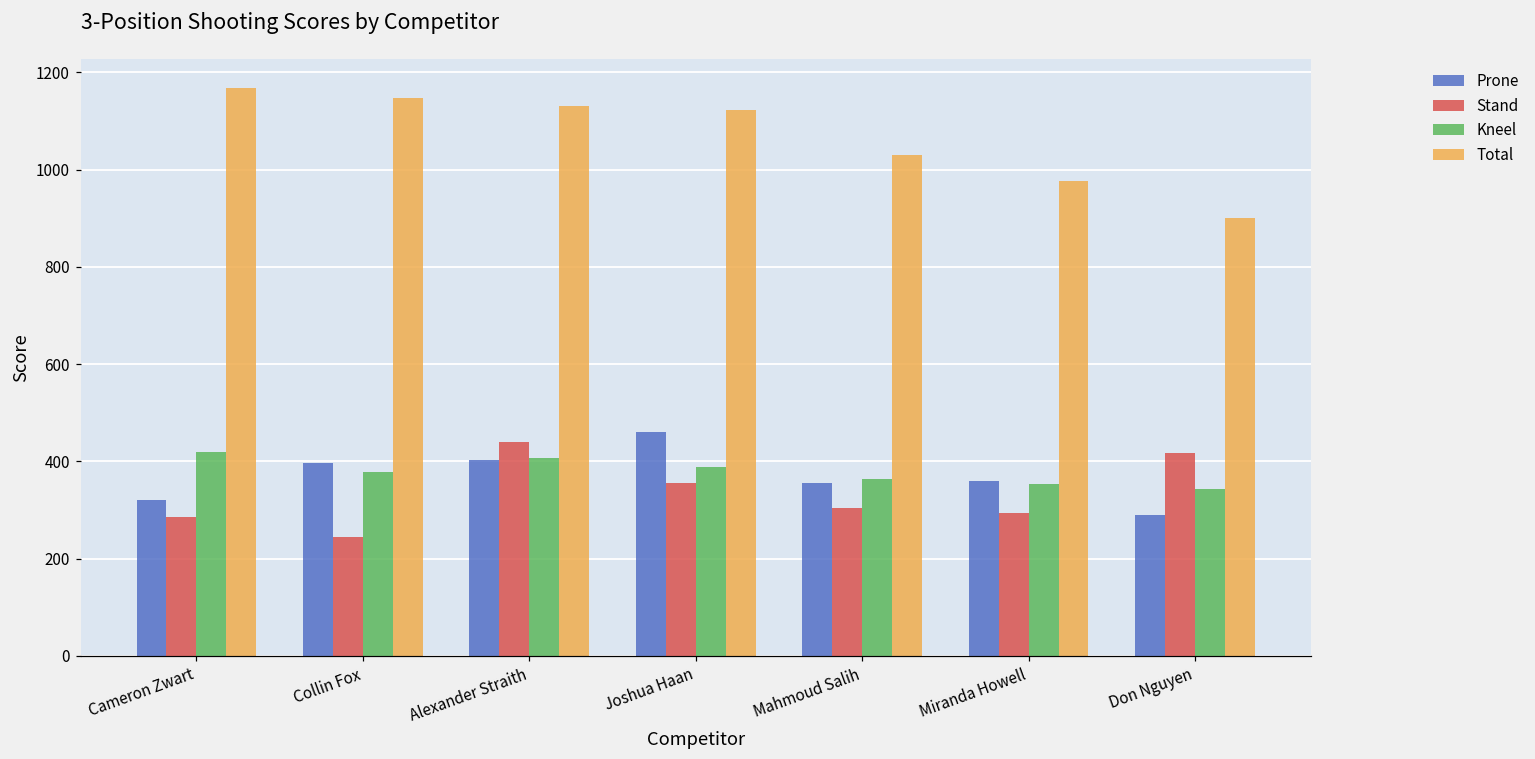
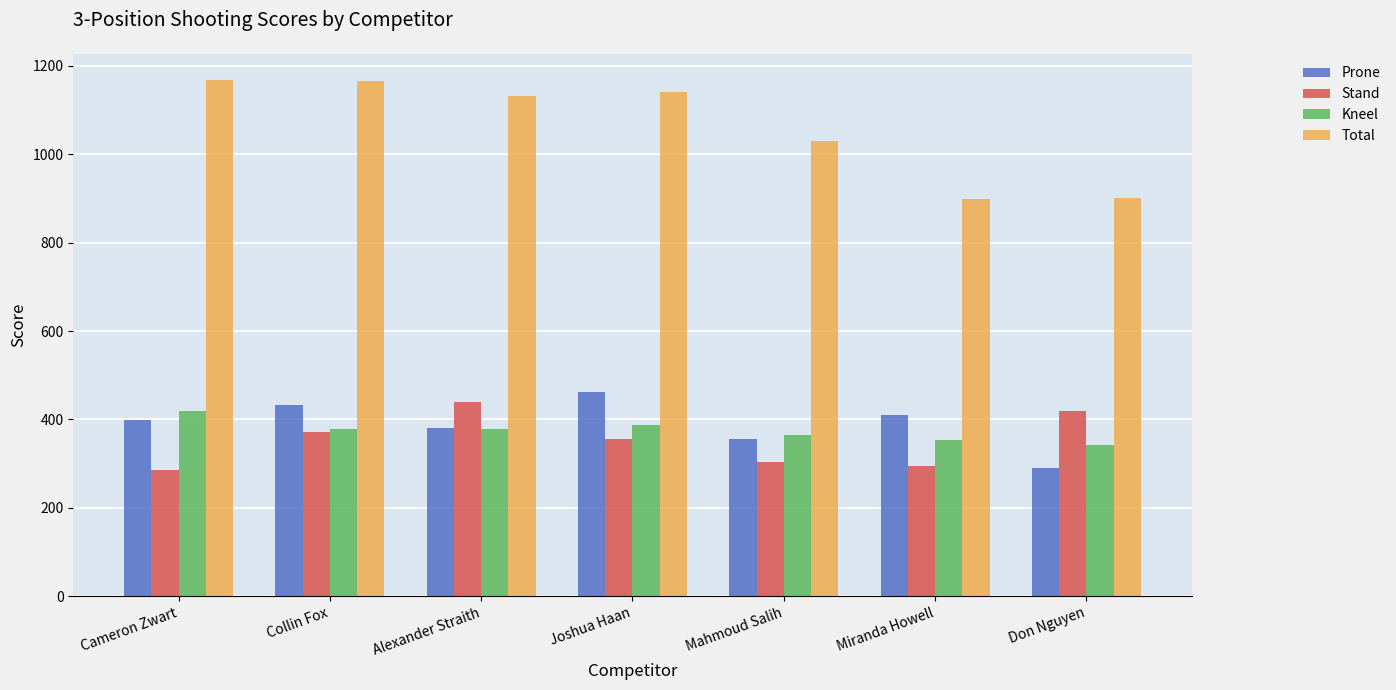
  {
    "Prone": {
-     "Cameron Zwart": 320,
-     "Collin Fox": 400,
-     "Alexander Straith": 400,
+     "Cameron Zwart": 400,
+     "Collin Fox": 430,
+     "Alexander Straith": 380,
      "Joshua Haan": 460,
      "Mahmoud Salih": 360,
-     "Miranda Howell": 360,
+     "Miranda Howell": 410,
      "Don Nguyen": 290
    },
    "Stand": {
      "Cameron Zwart": 290,
-     "Collin Fox": 250,
+     "Collin Fox": 370,
      "Alexander Straith": 440,
      "Joshua Haan": 360,
      "Mahmoud Salih": 300,
      "Miranda Howell": 290,
      "Don Nguyen": 420
    },
    "Kneel": {
      "Cameron Zwart": 420,
      "Collin Fox": 380,
-     "Alexander Straith": 410,
+     "Alexander Straith": 380,
      "Joshua Haan": 390,
      "Mahmoud Salih": 360,
      "Miranda Howell": 350,
      "Don Nguyen": 340
    },
    "Total": {
      "Cameron Zwart": 1170,
-     "Collin Fox": 1150,
+     "Collin Fox": 1170,
      "Alexander Straith": 1130,
-     "Joshua Haan": 1120,
+     "Joshua Haan": 1140,
      "Mahmoud Salih": 1030,
-     "Miranda Howell": 980,
+     "Miranda Howell": 900,
      "Don Nguyen": 900
    }
  }
